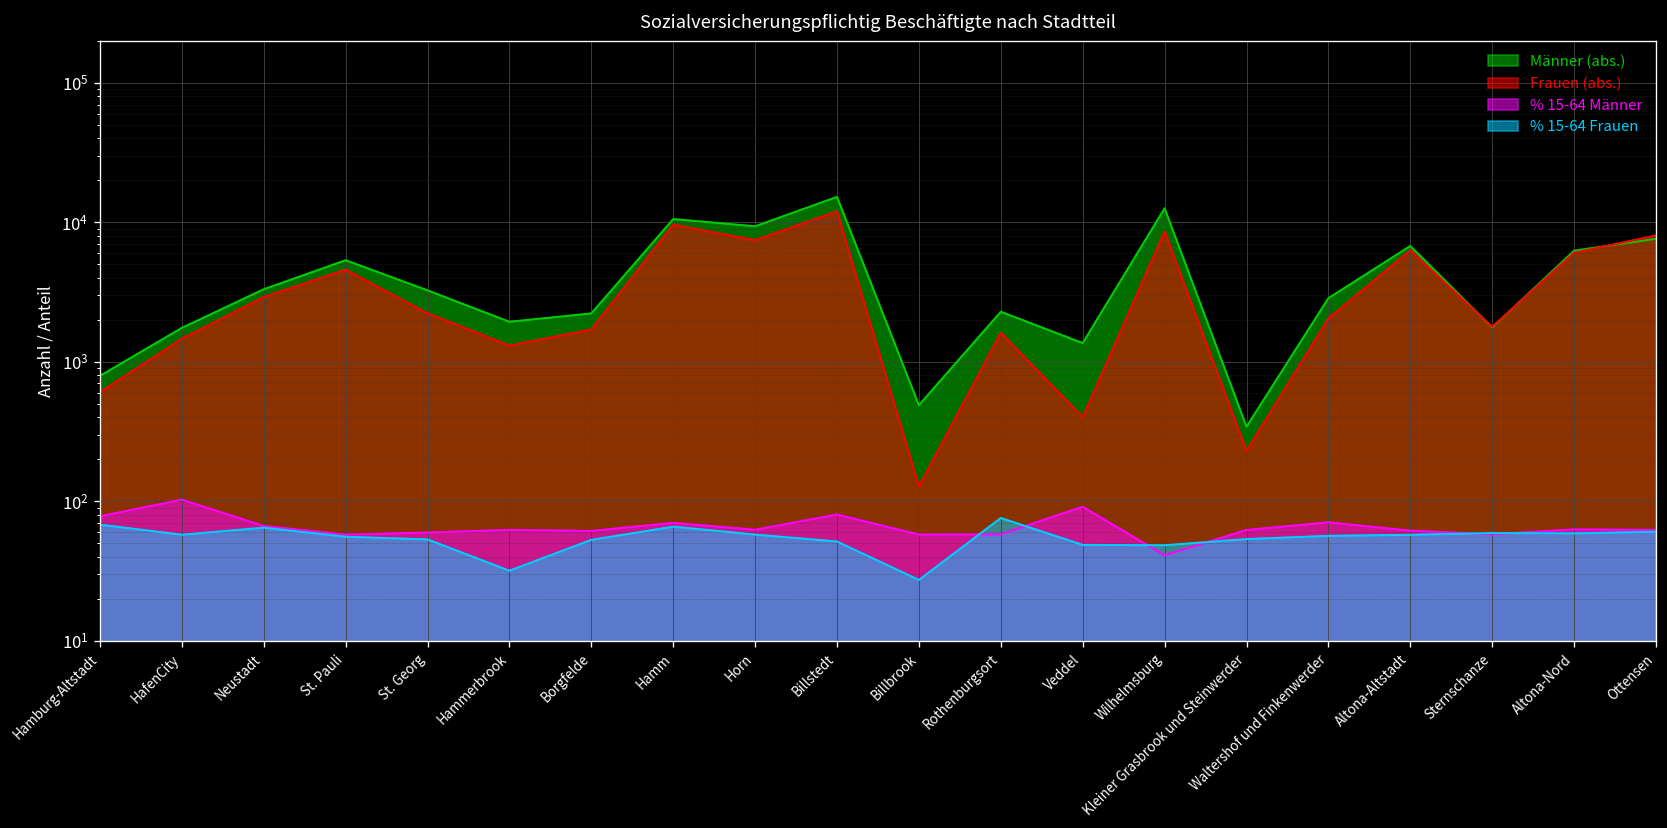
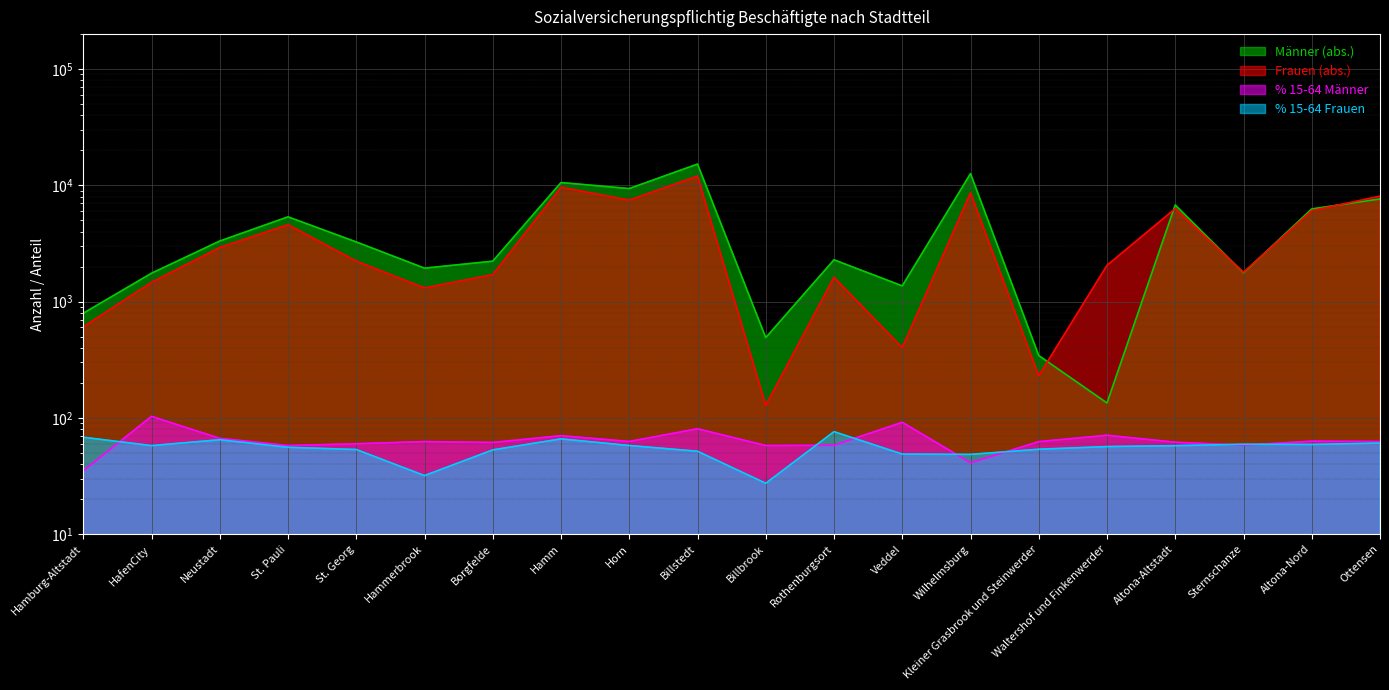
  {
    "Männer (abs.)": {
      "Hamburg-Altstadt": 800,
      "HafenCity": 1800,
      "Neustadt": 3300,
      "St. Pauli": 5000,
      "St. Georg": 3300,
      "Hammerbrook": 1900,
      "Borgfelde": 2200,
      "Hamm": 11000,
      "Horn": 9000,
      "Billstedt": 15000,
      "Billbrook": 490,
      "Rothenburgsort": 2300,
      "Veddel": 1400,
      "Wilhelmsburg": 13000,
      "Kleiner Grasbrook und Steinwerder": 340,
-     "Waltershof und Finkenwerder": 2900,
+     "Waltershof und Finkenwerder": 130,
      "Altona-Altstadt": 7000,
      "Ottensen": 8000
    },
    "Frauen (abs.)": {
      "Hamburg-Altstadt": 600,
      "HafenCity": 1500,
      "Neustadt": 2900,
      "St. Pauli": 4600,
      "St. Georg": 2200,
      "Hammerbrook": 1300,
      "Borgfelde": 1700,
      "Hamm": 10000,
      "Horn": 7000,
      "Billstedt": 12000,
      "Billbrook": 130,
      "Rothenburgsort": 1600,
      "Veddel": 400,
      "Wilhelmsburg": 9000,
      "Kleiner Grasbrook und Steinwerder": 230,
      "Waltershof und Finkenwerder": 2000,
      "Altona-Altstadt": 6000,
      "Ottensen": 8000
    },
    "% 15-64 Männer": {
-     "Hamburg-Altstadt": 80,
+     "Hamburg-Altstadt": 35,
      "HafenCity": 100,
      "St. Georg": 60,
      "Hammerbrook": 60,
      "Borgfelde": 60,
      "Hamm": 70,
      "Horn": 60,
      "Billstedt": 80,
      "Billbrook": 60,
      "Rothenburgsort": 60,
      "Veddel": 90,
      "Wilhelmsburg": 41,
      "Kleiner Grasbrook und Steinwerder": 60,
      "Waltershof und Finkenwerder": 70,
      "Altona-Altstadt": 60,
      "Altona-Nord": 60
    },
    "% 15-64 Frauen": {
      "Hamburg-Altstadt": 70,
      "HafenCity": 60,
      "St. Georg": 50,
      "Hammerbrook": 32,
      "Borgfelde": 50,
      "Hamm": 70,
      "Horn": 60,
      "Billstedt": 50,
      "Billbrook": 27,
      "Rothenburgsort": 80,
      "Veddel": 49,
      "Wilhelmsburg": 48,
      "Kleiner Grasbrook und Steinwerder": 50,
      "Waltershof und Finkenwerder": 60,
      "Altona-Altstadt": 60,
      "Altona-Nord": 60
    }
  }
